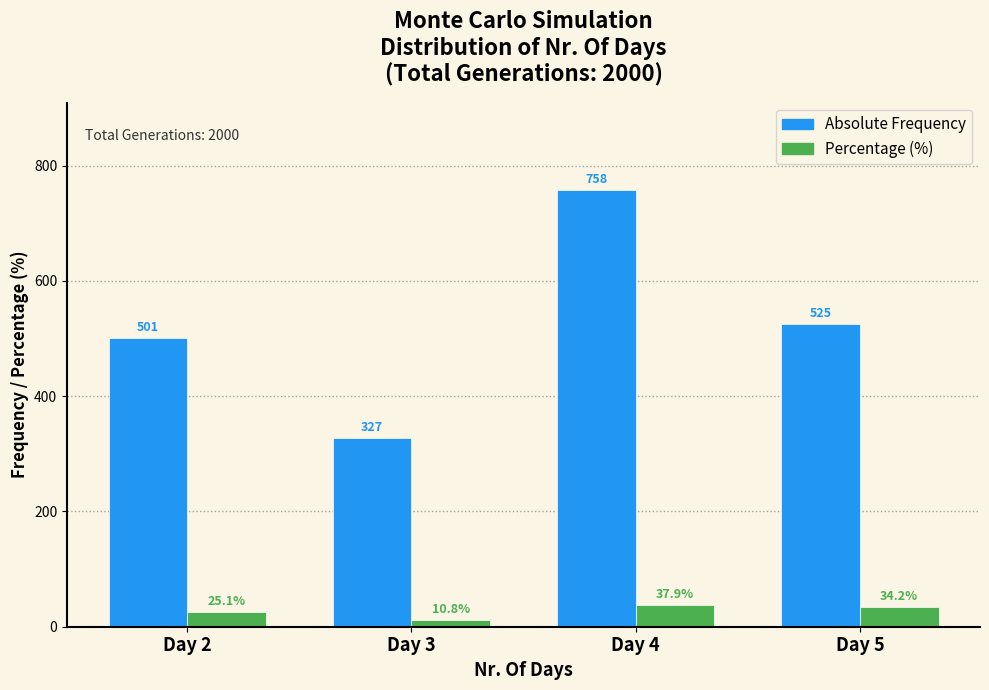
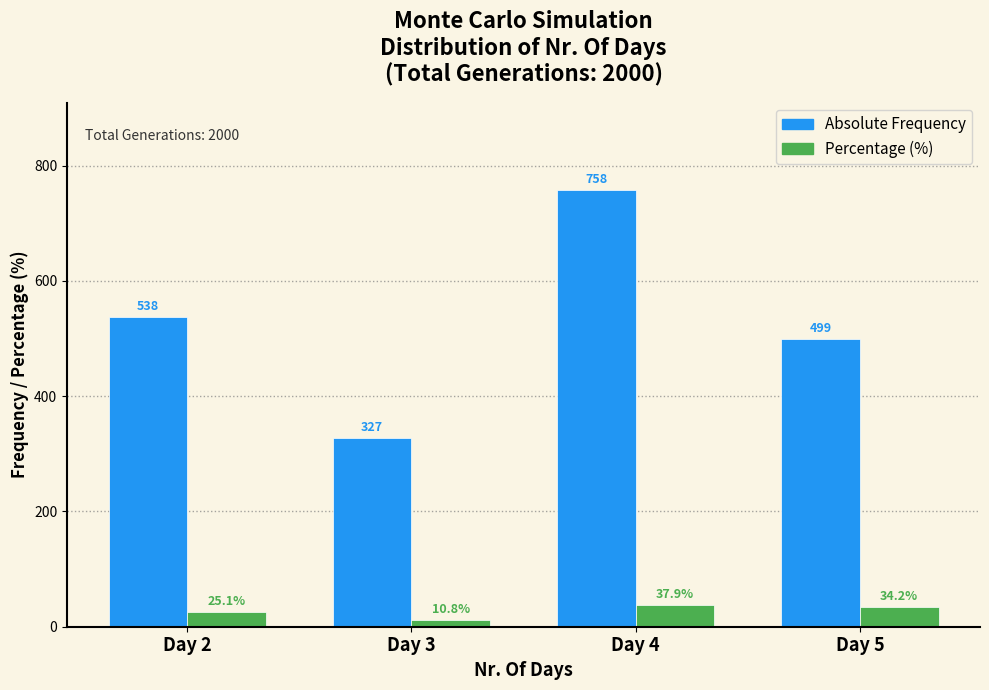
  {
    "Absolute Frequency": {
-     "Day 2": "501",
+     "Day 2": "538",
      "Day 3": "327",
      "Day 4": "758",
-     "Day 5": "525"
+     "Day 5": "499"
    },
    "Percentage (%)": {
      "Day 2": "25.1%",
      "Day 3": "10.8%",
      "Day 4": "37.9%",
      "Day 5": "34.2%"
    }
  }
